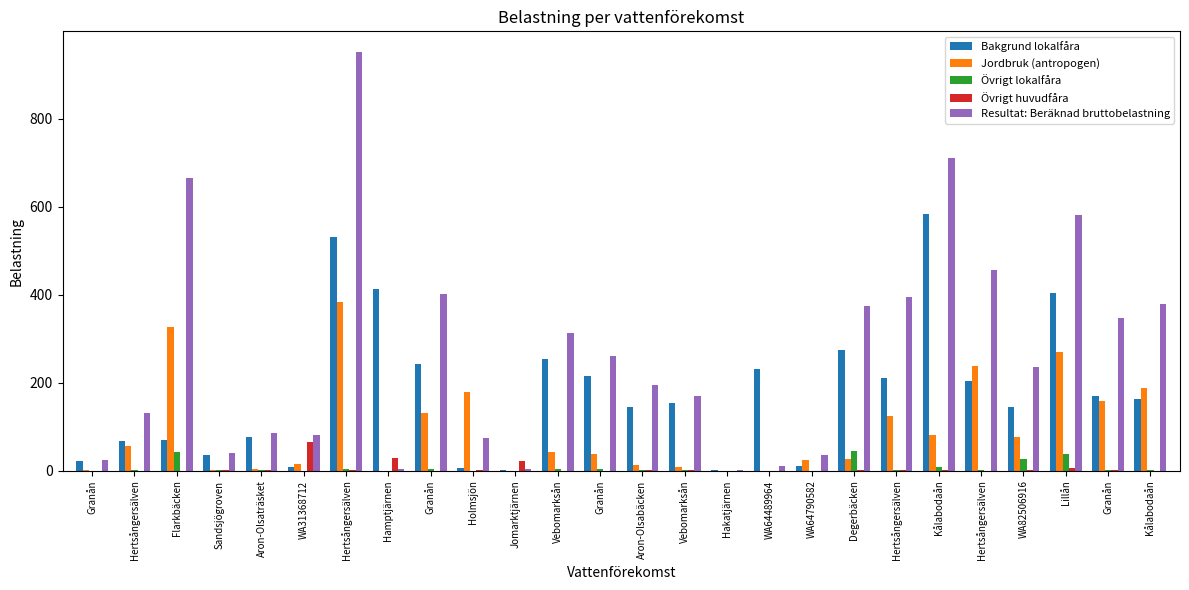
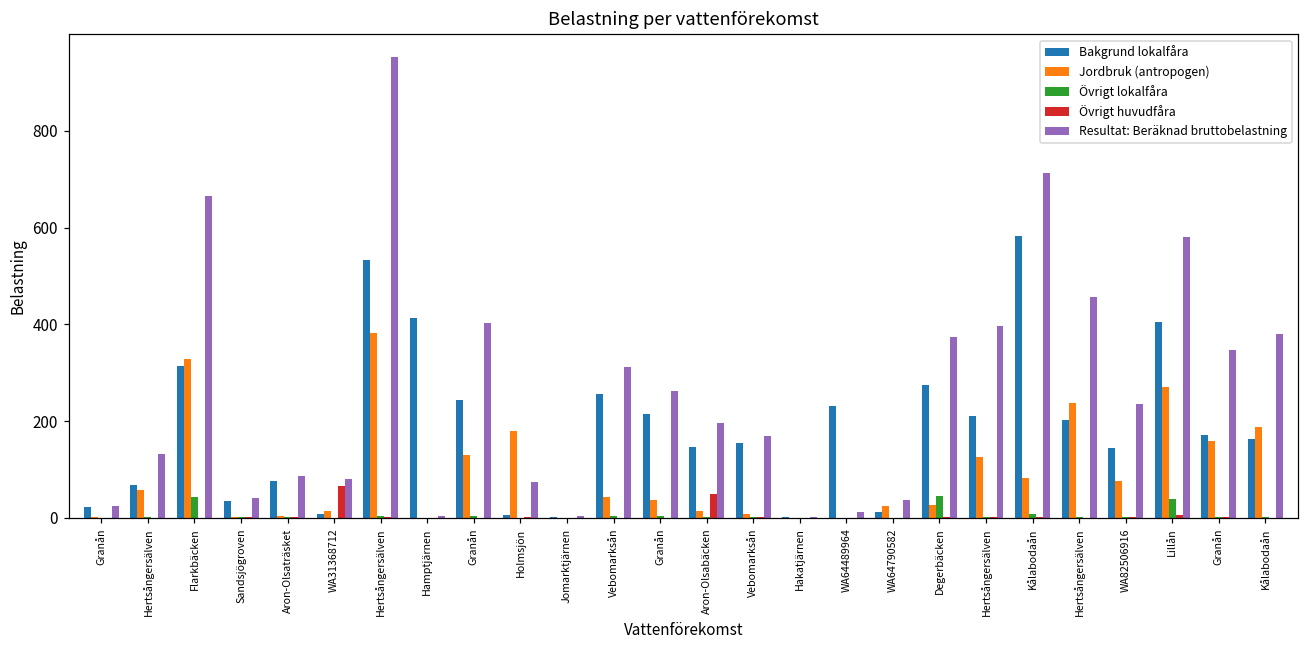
  {
    "Bakgrund lokalfåra": {
-     "Flarkbäcken": 70,
+     "Flarkbäcken": 310,
      "Sandsjögroven": 40,
      "Aron-Olsaträsket": 80,
      "WA31368712": 10,
      "Hamptjärnen": 410,
      "Holmsjön": 10,
      "Aron-Olsabäcken": 150,
      "WA64489964": 230,
      "WA64790582": 10,
      "Degerbäcken": 270,
      "WA82506916": 140,
      "Lillån": 400
    },
    "Jordbruk (antropogen)": {
      "Flarkbäcken": 330,
      "WA31368712": 10,
      "Hamptjärnen": 0,
      "Holmsjön": 180,
      "Jomarktjärnen": 0,
      "Aron-Olsabäcken": 10,
      "Hakatjärnen": 0,
      "WA64489964": 0,
      "WA64790582": 20,
      "Degerbäcken": 30,
      "WA82506916": 80,
      "Lillån": 270
    },
    "Övrigt lokalfåra": {
      "Flarkbäcken": 40,
      "Hamptjärnen": 0,
      "Jomarktjärnen": 0,
      "Hakatjärnen": 0,
      "Degerbäcken": 40,
-     "WA82506916": 30,
+     "WA82506916": 0,
      "Lillån": 40
    },
    "Övrigt huvudfåra": {
      "Flarkbäcken": 0,
      "WA31368712": 70,
-     "Hamptjärnen": 30,
-     "Jomarktjärnen": 20,
-     "Aron-Olsabäcken": 0,
+     "Hamptjärnen": 0,
+     "Jomarktjärnen": 0,
+     "Aron-Olsabäcken": 50,
      "WA64790582": 0,
      "Lillån": 10
    },
    "Resultat: Beräknad bruttobelastning": {
      "Flarkbäcken": 670,
      "Sandsjögroven": 40,
      "Aron-Olsaträsket": 90,
      "WA31368712": 80,
      "Holmsjön": 70,
      "Aron-Olsabäcken": 200,
      "WA64489964": 10,
      "WA64790582": 40,
      "Degerbäcken": 370,
      "WA82506916": 230,
      "Lillån": 580
    }
  }
